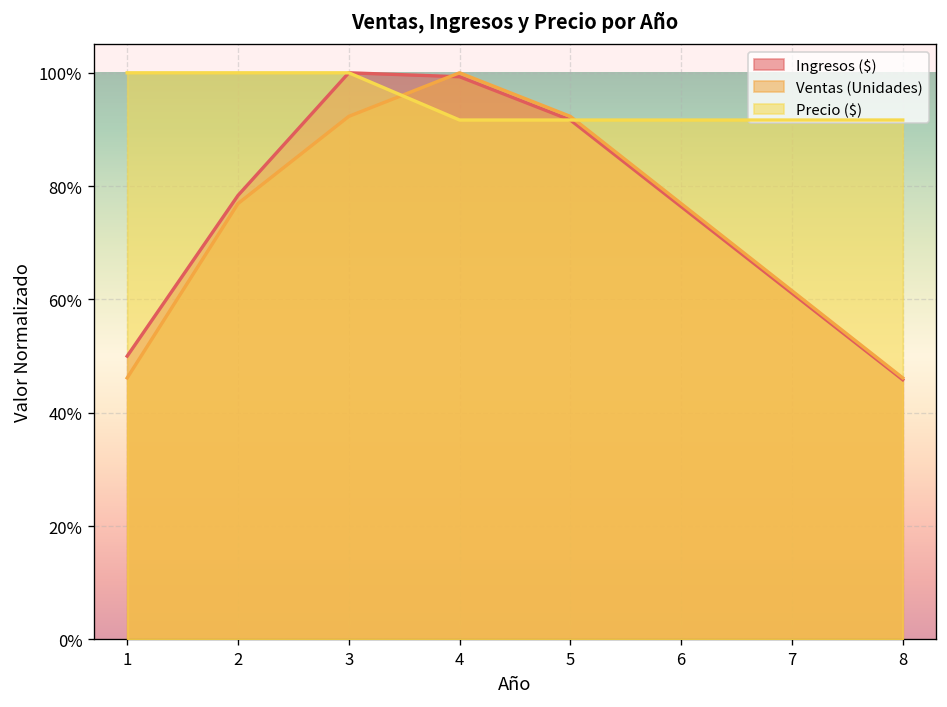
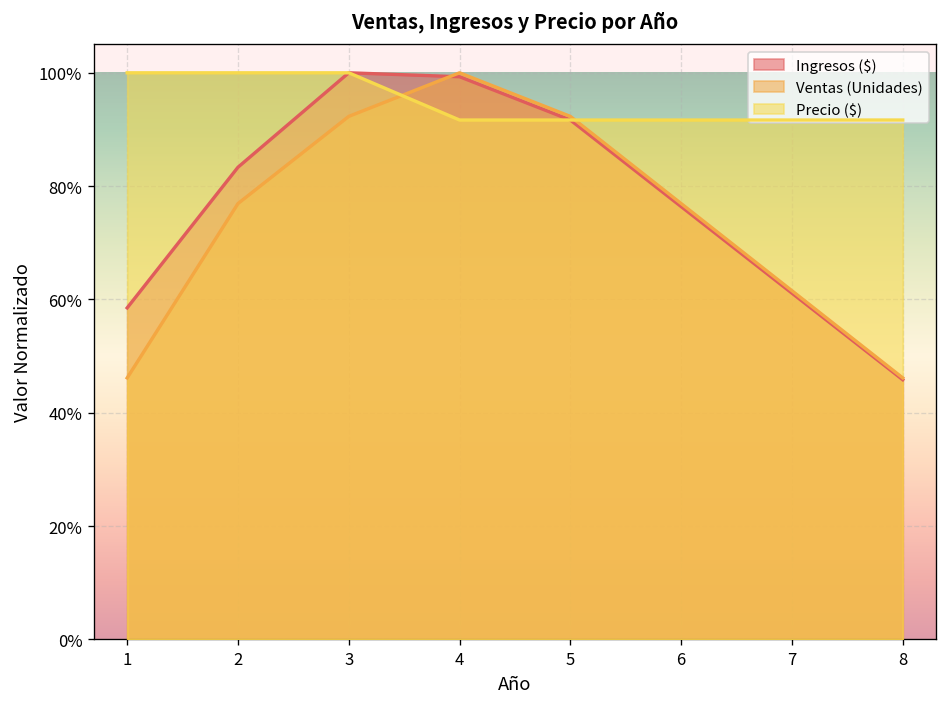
  {
    "Ingresos ($)": {
-     "1": "50%",
-     "2": "78%",
+     "1": "59%",
+     "2": "83%",
      "4": "99%"
    }
  }
